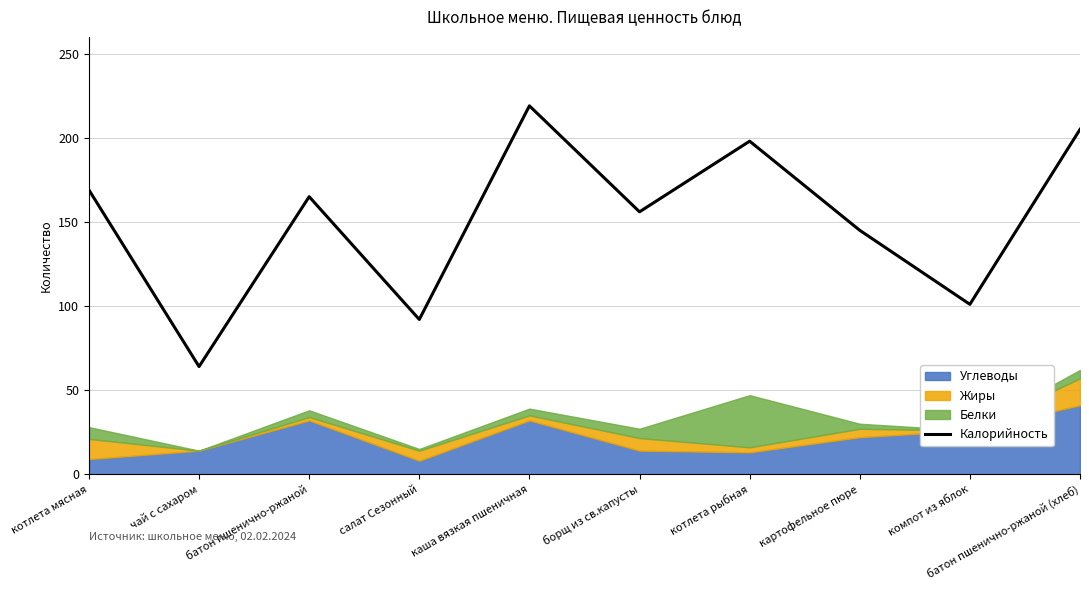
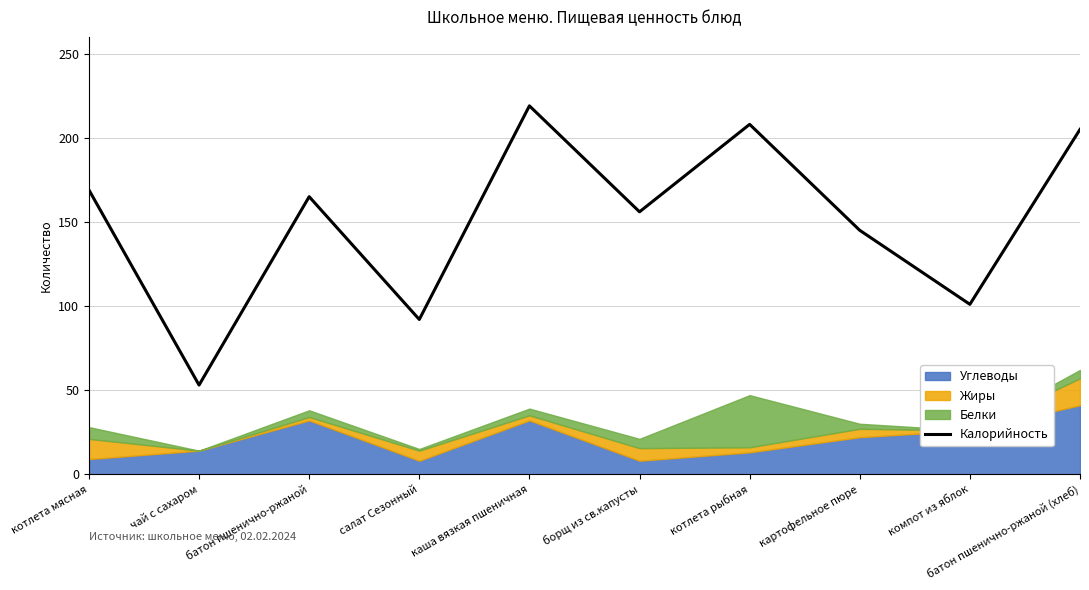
  {
    "Калорийность": {
      "котлета мясная": 169,
-     "чай с сахаром": 64,
+     "чай с сахаром": 53,
      "батон пшенично-ржаной": 165,
      "салат Сезонный": 92,
      "каша вязкая пшеничная": 219,
      "борщ из св.капусты": 156,
-     "котлета рыбная": 198,
+     "котлета рыбная": 208,
      "картофельное пюре": 145,
      "компот из яблок": 101,
      "батон пшенично-ржаной (хлеб)": 205
    },
    "Углеводы": {
      "котлета мясная": 9,
      "батон пшенично-ржаной": 32,
      "салат Сезонный": 8,
      "каша вязкая пшеничная": 32,
-     "борщ из св.капусты": 14,
+     "борщ из св.капусты": 8,
      "котлета рыбная": 13,
      "картофельное пюре": 22,
      "батон пшенично-ржаной (хлеб)": 41
    },
    "Жиры": {
      "котлета мясная": 12,
      "батон пшенично-ржаной": 2,
      "каша вязкая пшеничная": 3,
      "борщ из св.капусты": 8,
      "котлета рыбная": 3,
      "картофельное пюре": 5,
      "батон пшенично-ржаной (хлеб)": 16
    },
    "Белки": {
      "котлета мясная": 7,
      "батон пшенично-ржаной": 4,
      "каша вязкая пшеничная": 4,
      "борщ из св.капусты": 6,
      "котлета рыбная": 31,
      "картофельное пюре": 3,
      "батон пшенично-ржаной (хлеб)": 5
    }
  }
